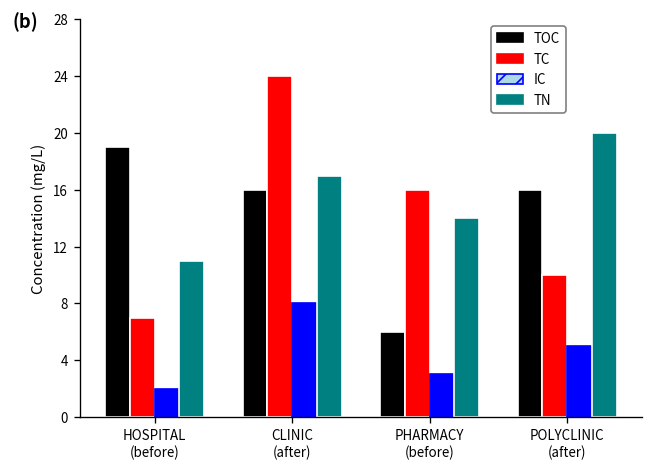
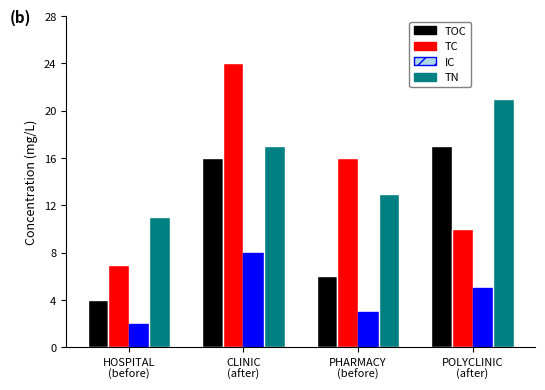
  {
    "TOC": {
-     "HOSPITAL (before)": 19,
+     "HOSPITAL (before)": 4,
      "CLINIC (after)": 16,
      "PHARMACY (before)": 6,
-     "POLYCLINIC (after)": 16
+     "POLYCLINIC (after)": 17
    },
    "TC": {
      "HOSPITAL (before)": 7,
      "CLINIC (after)": 24,
      "PHARMACY (before)": 16,
      "POLYCLINIC (after)": 10
    },
    "TN": {
      "HOSPITAL (before)": 11,
      "CLINIC (after)": 17,
-     "PHARMACY (before)": 14,
-     "POLYCLINIC (after)": 20
+     "PHARMACY (before)": 13,
+     "POLYCLINIC (after)": 21
    }
  }
